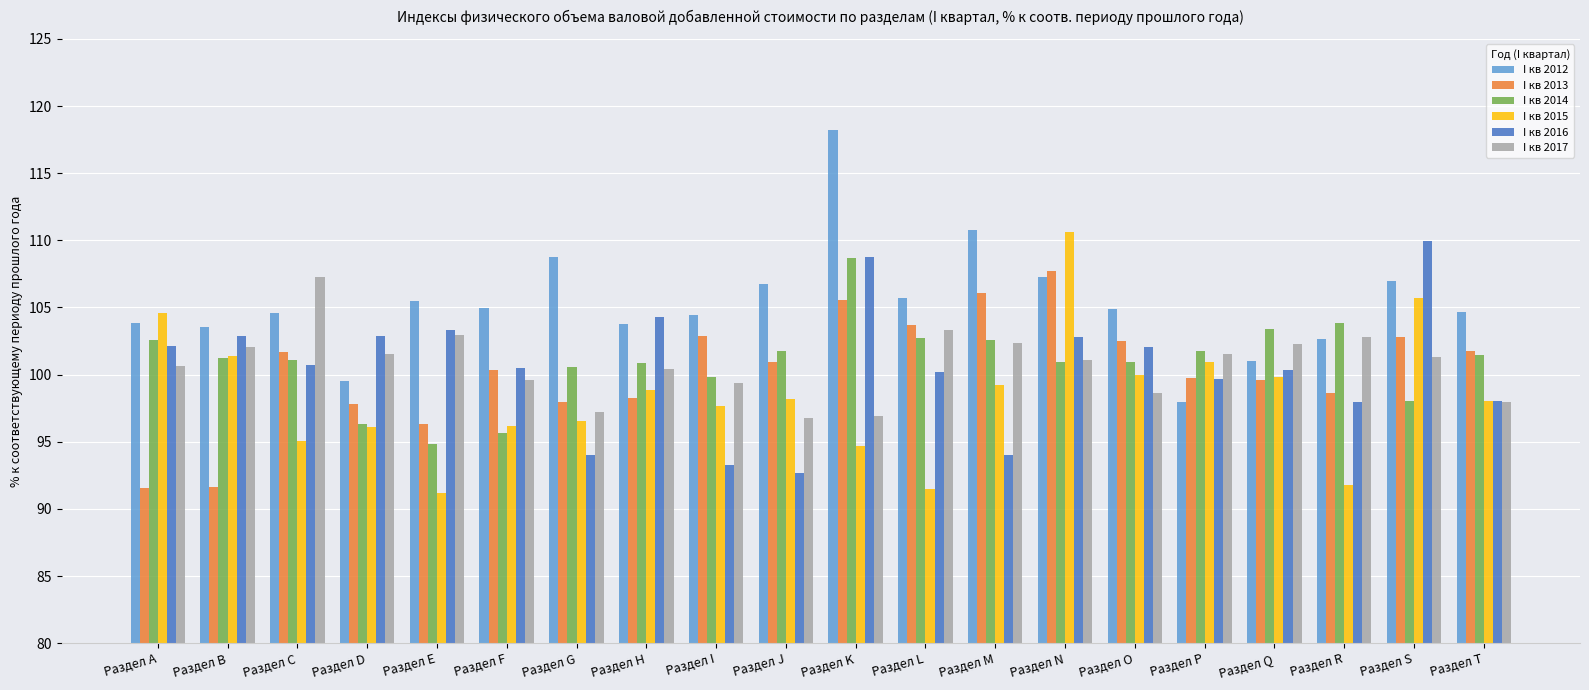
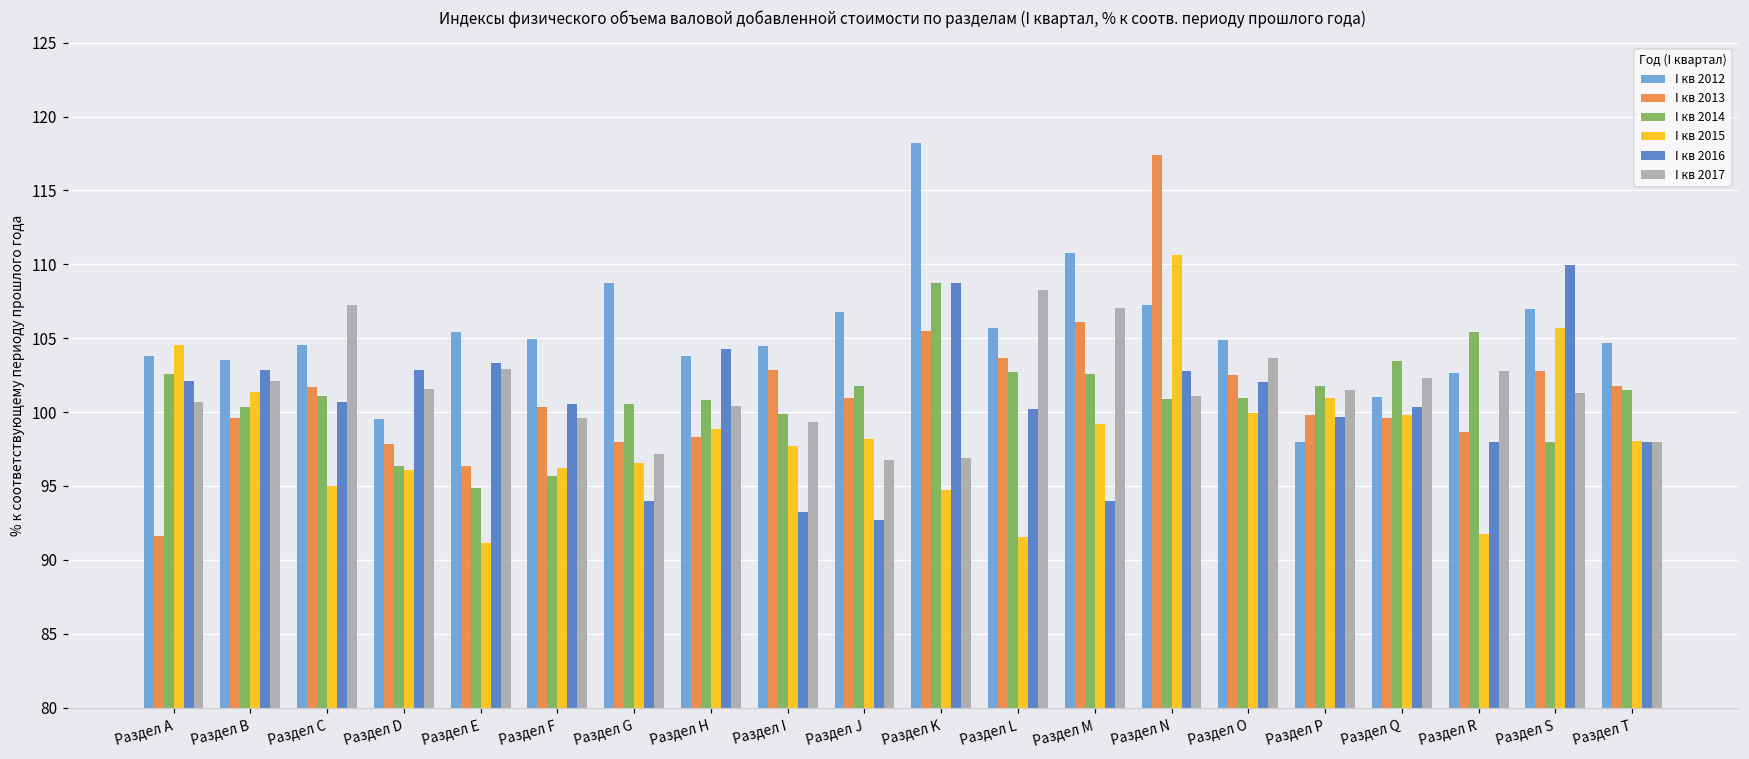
  {
    "I кв 2013": {
      "Раздел A": 91.6,
-     "Раздел B": 91.6,
+     "Раздел B": 99.6,
      "Раздел C": 101.7,
      "Раздел D": 97.8,
      "Раздел E": 96.4,
      "Раздел F": 100.3,
      "Раздел G": 98.0,
      "Раздел H": 98.3,
      "Раздел I": 102.9,
      "Раздел J": 101.0,
      "Раздел K": 105.5,
      "Раздел L": 103.7,
      "Раздел M": 106.1,
-     "Раздел N": 107.7,
+     "Раздел N": 117.4,
      "Раздел O": 102.5,
      "Раздел P": 99.8,
      "Раздел Q": 99.6,
      "Раздел R": 98.6,
      "Раздел S": 102.8,
      "Раздел T": 101.8
    },
    "I кв 2014": {
      "Раздел A": 102.6,
-     "Раздел B": 101.3,
+     "Раздел B": 100.4,
      "Раздел C": 101.1,
      "Раздел D": 96.3,
      "Раздел E": 94.8,
      "Раздел F": 95.7,
      "Раздел G": 100.6,
      "Раздел H": 100.8,
      "Раздел I": 99.8,
      "Раздел J": 101.8,
      "Раздел K": 108.7,
      "Раздел L": 102.7,
      "Раздел M": 102.6,
      "Раздел N": 100.9,
      "Раздел O": 101.0,
      "Раздел P": 101.8,
      "Раздел Q": 103.4,
-     "Раздел R": 103.8,
+     "Раздел R": 105.4,
      "Раздел S": 98.0,
      "Раздел T": 101.5
    },
    "I кв 2015": {
      "Раздел A": 104.6,
      "Раздел B": 101.4,
      "Раздел C": 95.0,
      "Раздел D": 96.1,
      "Раздел E": 91.2,
      "Раздел F": 96.2,
      "Раздел G": 96.6,
      "Раздел H": 98.9,
      "Раздел I": 97.7,
      "Раздел J": 98.2,
      "Раздел K": 94.7,
      "Раздел L": 91.5,
      "Раздел M": 99.2,
      "Раздел N": 110.6,
      "Раздел O": 100.0,
      "Раздел P": 101.0,
      "Раздел Q": 99.8,
      "Раздел R": 91.8,
      "Раздел S": 105.7,
      "Раздел T": 98.1
    },
    "I кв 2017": {
      "Раздел A": 100.7,
      "Раздел B": 102.1,
      "Раздел C": 107.2,
      "Раздел D": 101.6,
      "Раздел E": 102.9,
      "Раздел F": 99.6,
      "Раздел G": 97.2,
      "Раздел H": 100.4,
      "Раздел I": 99.3,
      "Раздел J": 96.8,
      "Раздел K": 96.9,
-     "Раздел L": 103.3,
-     "Раздел M": 102.4,
+     "Раздел L": 108.3,
+     "Раздел M": 107.1,
      "Раздел N": 101.1,
-     "Раздел O": 98.7,
+     "Раздел O": 103.7,
      "Раздел P": 101.5,
      "Раздел Q": 102.3,
      "Раздел R": 102.8,
      "Раздел S": 101.3,
      "Раздел T": 98.0
    }
  }
